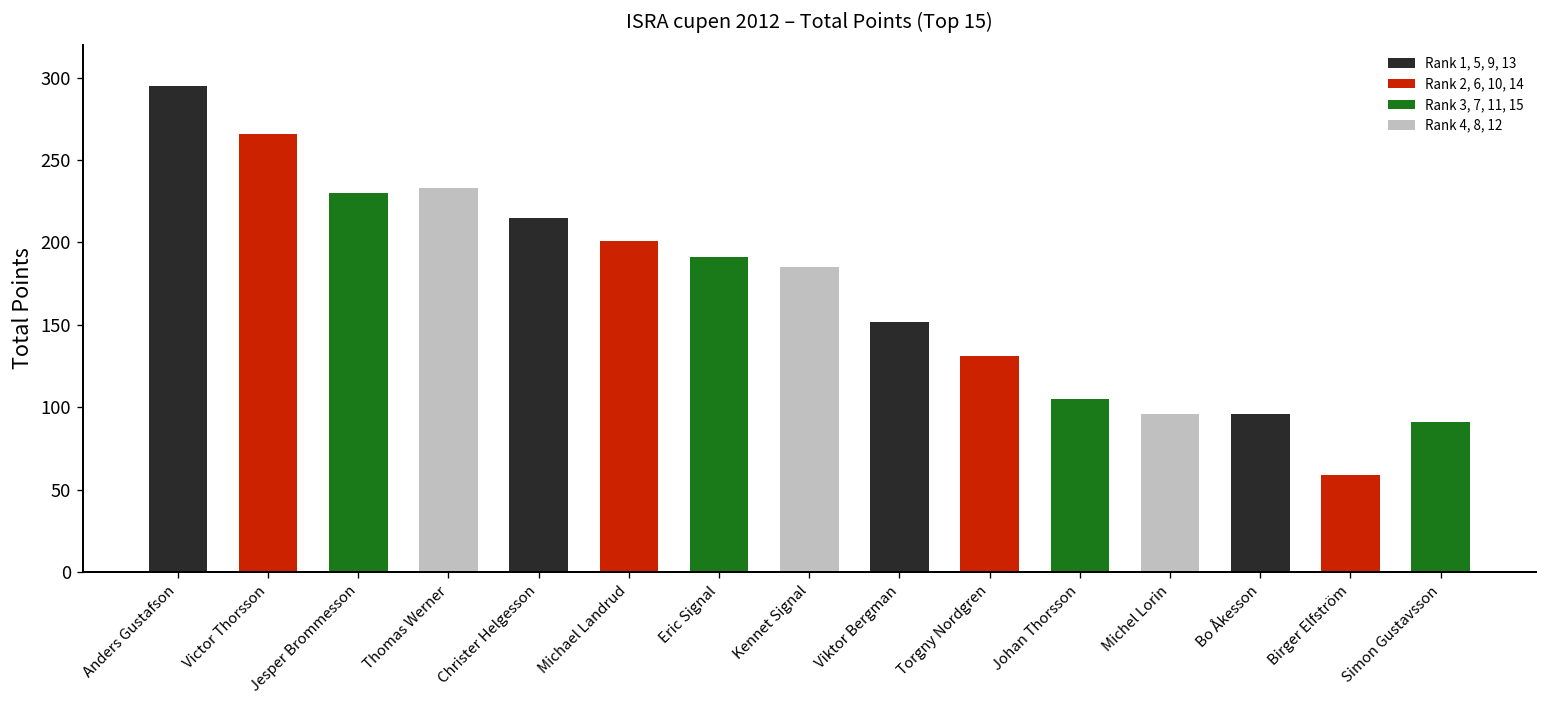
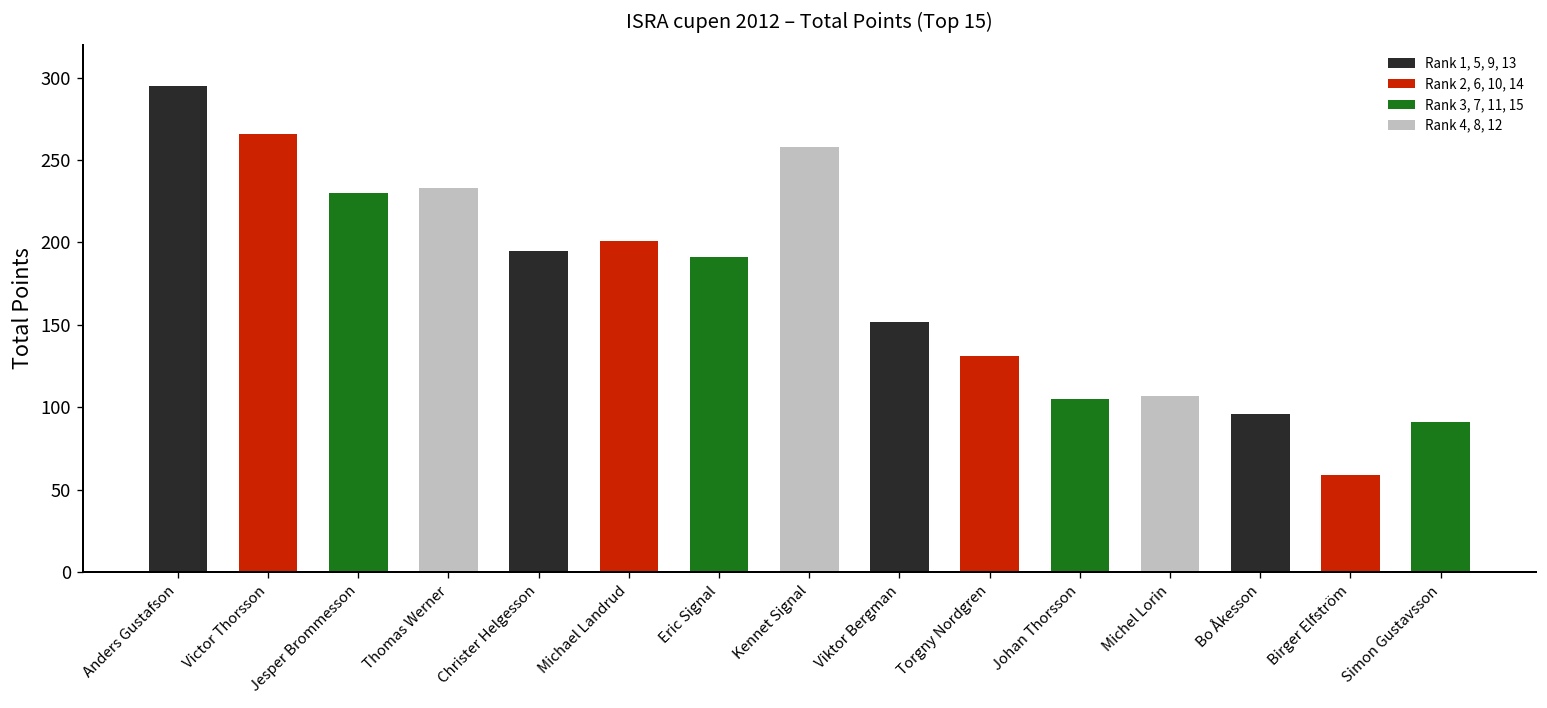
  {
    "Anders Gustafson": 295,
    "Victor Thorsson": 266,
    "Jesper Brommesson": 230,
    "Thomas Werner": 233,
-   "Christer Helgesson": 215,
+   "Christer Helgesson": 195,
    "Michael Landrud": 201,
    "Eric Signal": 191,
-   "Kennet Signal": 185,
+   "Kennet Signal": 258,
    "Viktor Bergman": 152,
    "Torgny Nordgren": 131,
    "Johan Thorsson": 105,
-   "Michel Lorin": 96,
+   "Michel Lorin": 107,
    "Bo Åkesson": 96,
    "Birger Elfström": 59,
    "Simon Gustavsson": 91
  }
